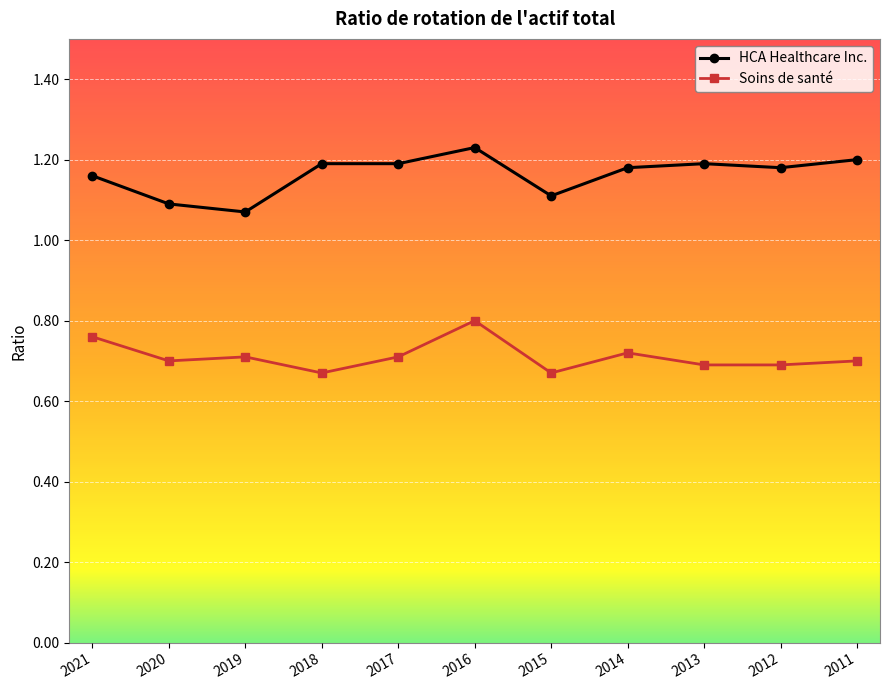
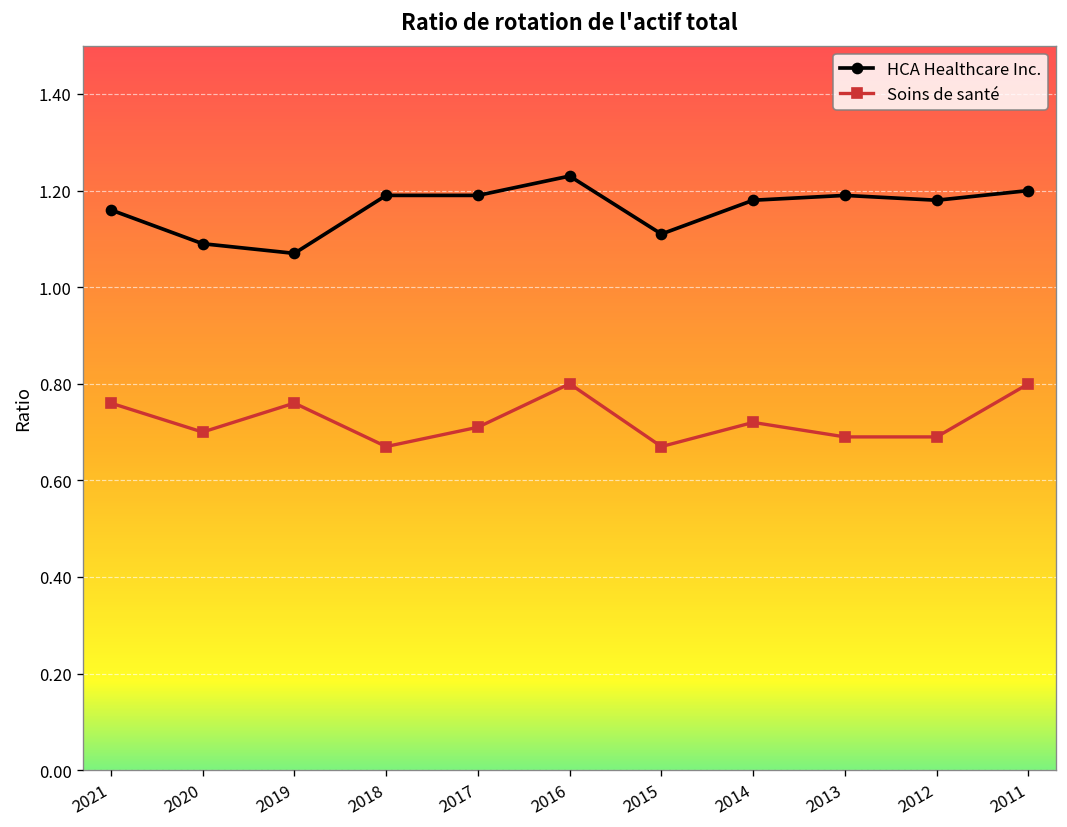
  {
    "HCA Healthcare Inc.": {
      "2021": 1.16,
      "2020": 1.09,
      "2019": 1.07,
      "2018": 1.19,
      "2017": 1.19,
      "2016": 1.23,
      "2015": 1.11,
      "2014": 1.18,
      "2013": 1.19,
      "2012": 1.18,
      "2011": 1.20
    },
    "Soins de santé": {
      "2021": 0.76,
      "2020": 0.70,
-     "2019": 0.71,
+     "2019": 0.76,
      "2018": 0.67,
      "2017": 0.71,
      "2016": 0.80,
      "2015": 0.67,
      "2014": 0.72,
      "2013": 0.69,
      "2012": 0.69,
-     "2011": 0.7
+     "2011": 0.8
    }
  }
